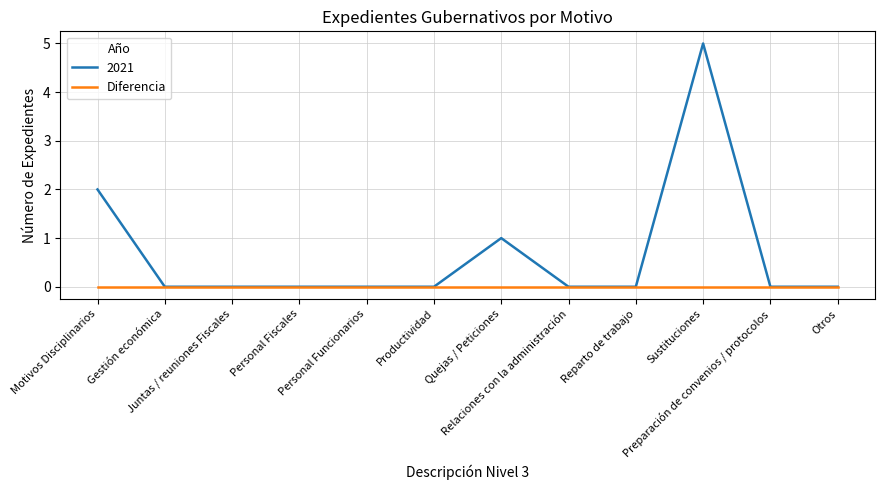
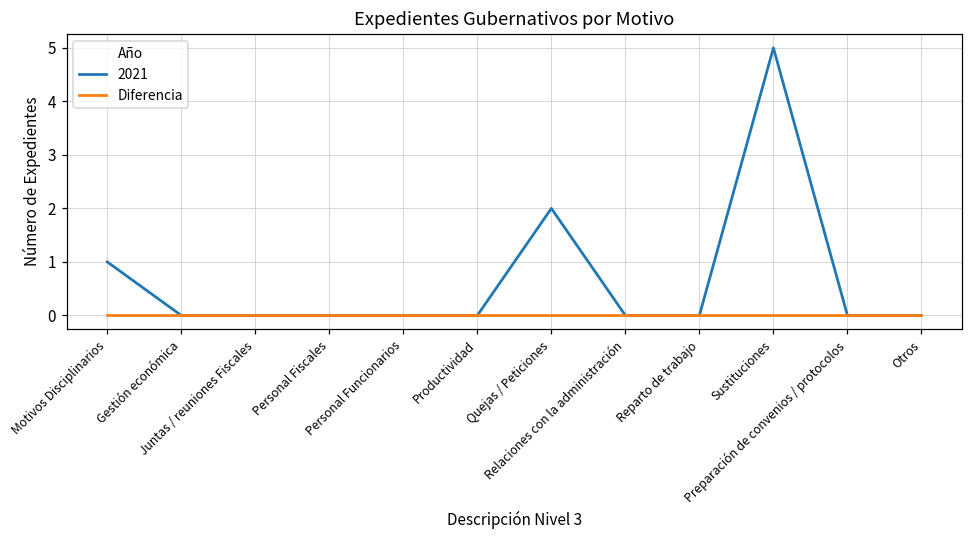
  {
    "2021": {
-     "Motivos Disciplinarios": 2,
-     "Quejas / Peticiones": 1,
+     "Motivos Disciplinarios": 1,
+     "Quejas / Peticiones": 2,
      "Sustituciones": 5
    },
    "Diferencia": {
      "Motivos Disciplinarios": 0,
      "Quejas / Peticiones": 0,
      "Sustituciones": 0
    }
  }
